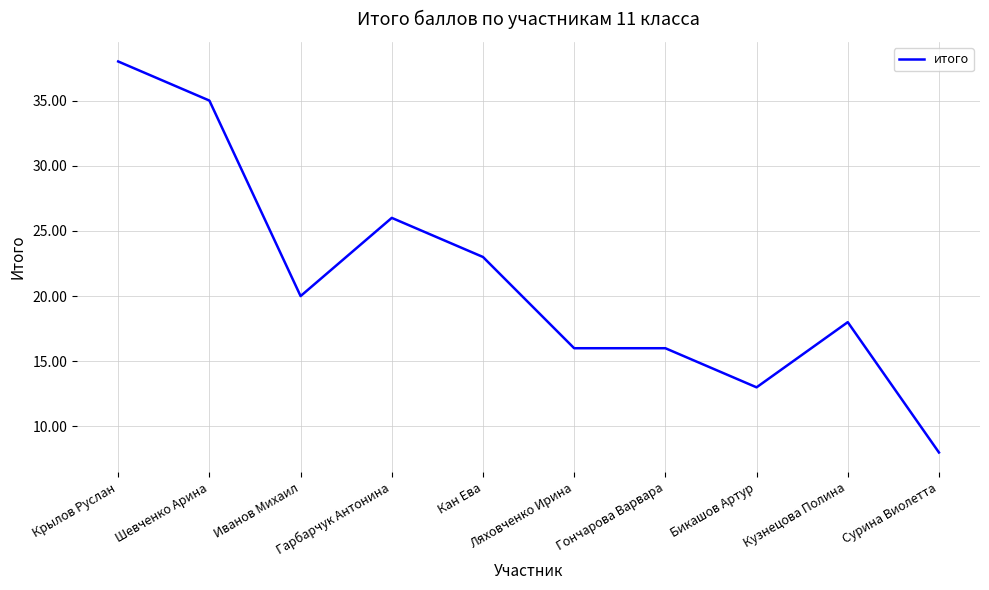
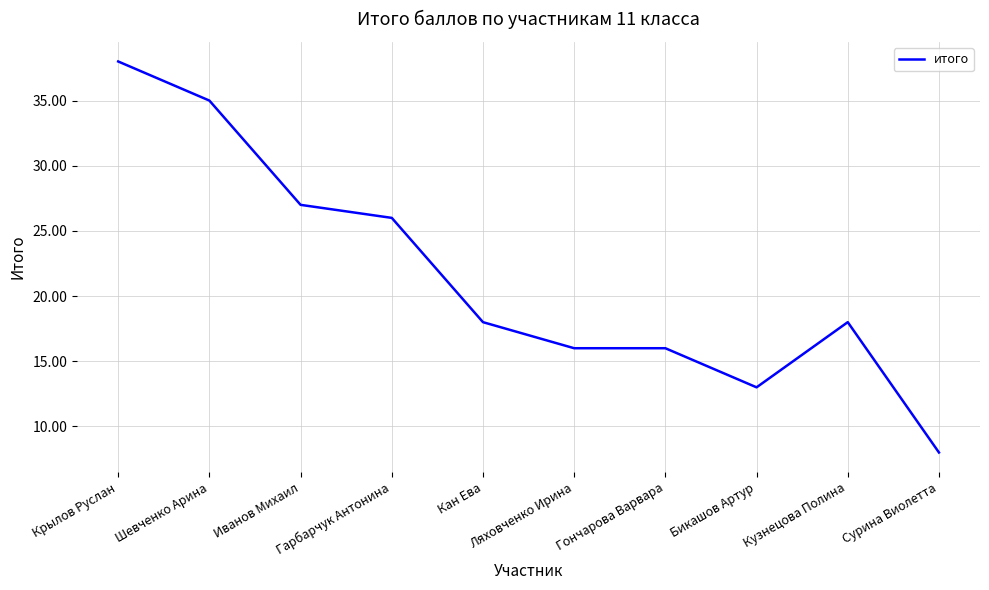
  {
    "Крылов Руслан": 38,
    "Шевченко Арина": 35,
-   "Иванов Михаил": 20,
+   "Иванов Михаил": 27,
    "Гарбарчук Антонина": 26,
-   "Кан Ева": 23,
+   "Кан Ева": 18,
    "Ляховченко Ирина": 16,
    "Гончарова Варвара": 16,
    "Бикашов Артур": 13,
    "Кузнецова Полина": 18,
    "Сурина Виолетта": 8
  }
